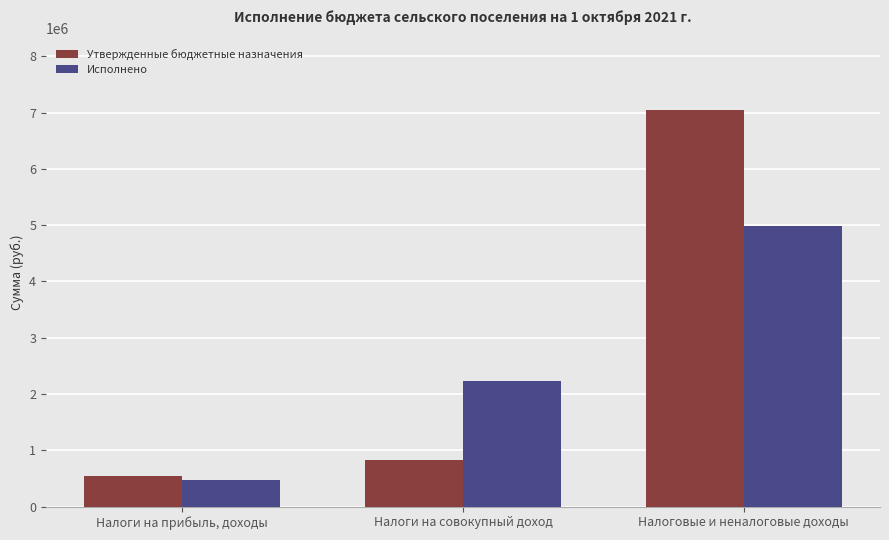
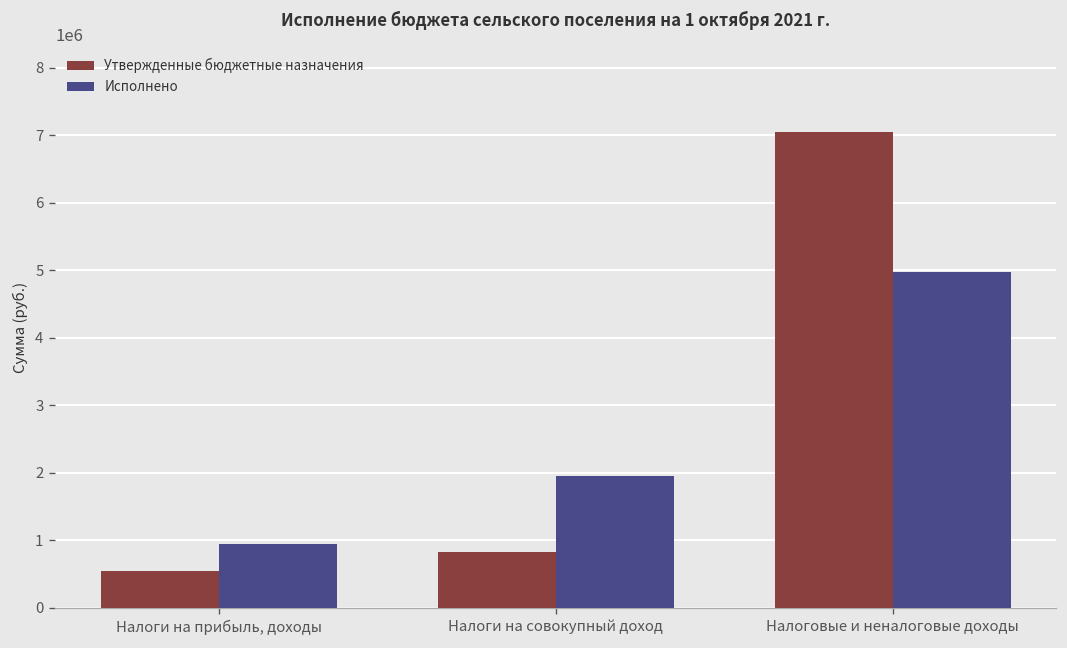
  {
    "Утвержденные бюджетные назначения": {
      "Налоги на прибыль, доходы": 500000,
      "Налоги на совокупный доход": 800000,
      "Налоговые и неналоговые доходы": 7000000
    },
    "Исполнено": {
-     "Налоги на прибыль, доходы": 500000,
-     "Налоги на совокупный доход": 2200000,
+     "Налоги на прибыль, доходы": 900000,
+     "Налоги на совокупный доход": 1900000,
      "Налоговые и неналоговые доходы": 5000000
    }
  }
